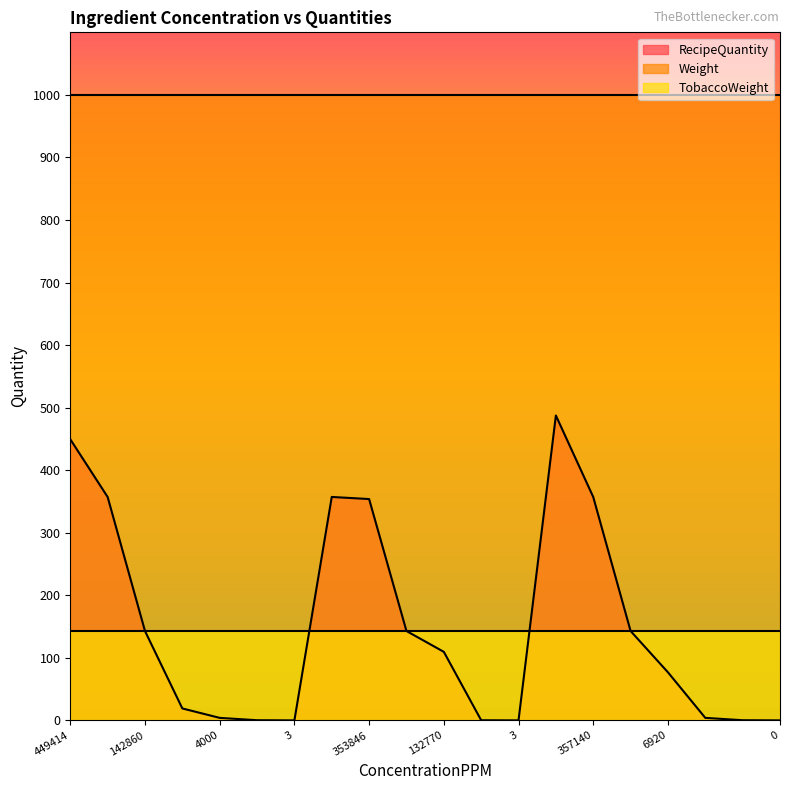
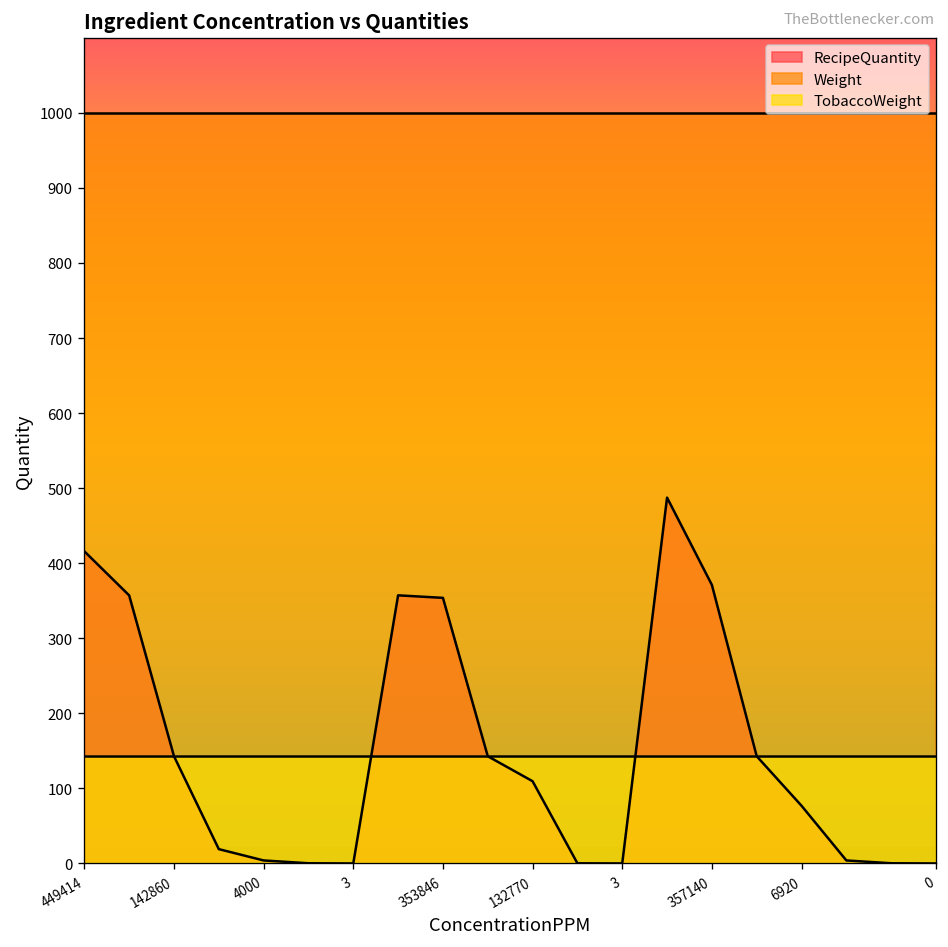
  {
    "RecipeQuantity": {
-     "449414": 450,
+     "449414": 420,
      "353846": 350,
      "132770": 110,
-     "357140": 360,
+     "357140": 370,
      "6920": 80
    },
    "Weight": {
      "449414": 1000,
      "142860": 1000,
      "4000": 1000,
      "353846": 1000,
      "132770": 1000,
      "357140": 1000,
      "0": 1000
    },
    "TobaccoWeight": {
      "449414": 140,
      "4000": 140,
      "353846": 140,
      "132770": 140,
      "357140": 140,
      "6920": 140,
      "0": 140
    }
  }
